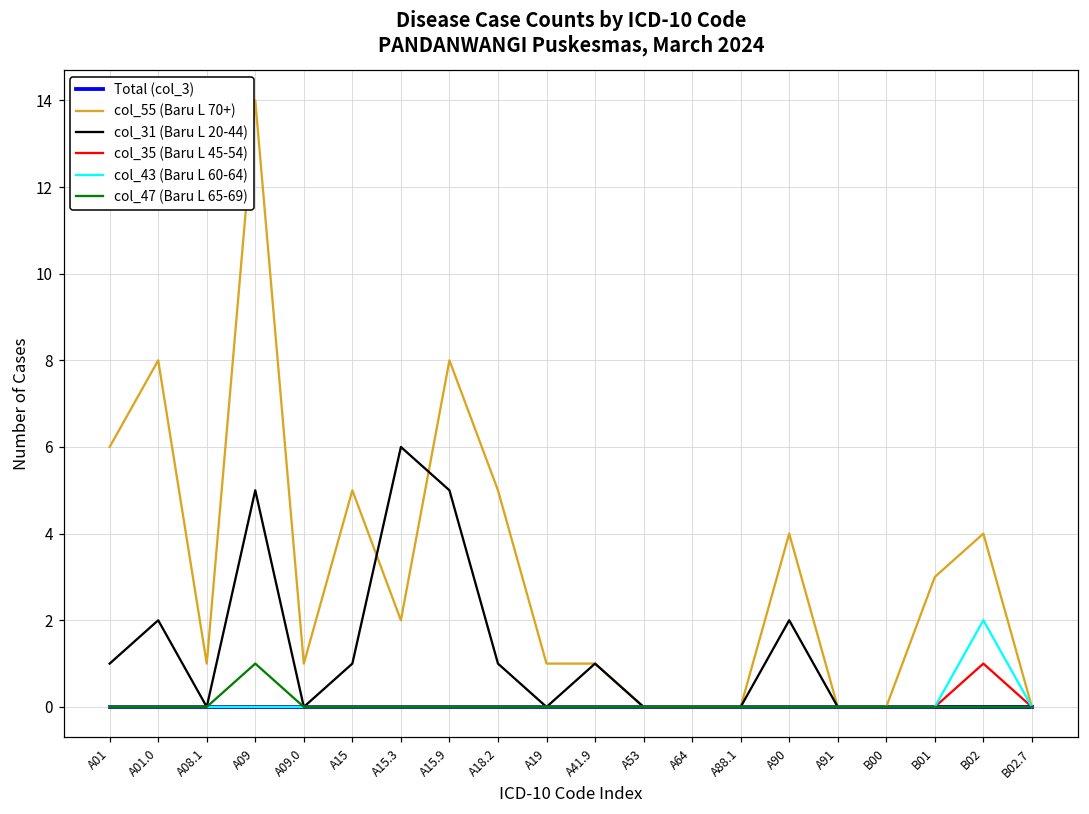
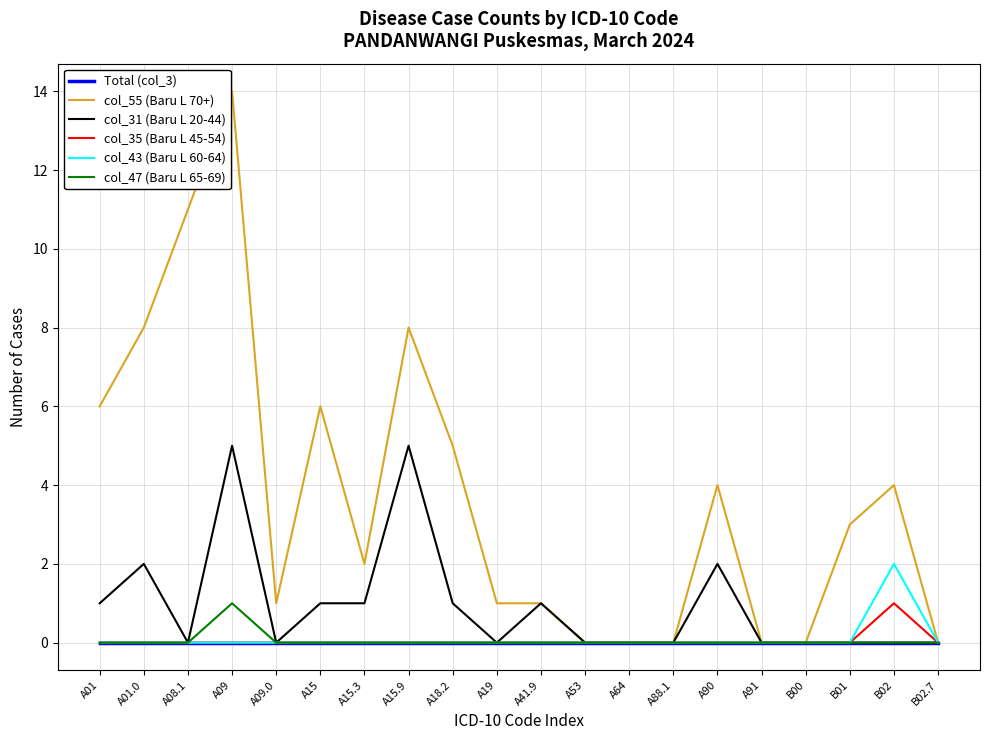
  {
    "col_55 (Baru L 70+)": {
      "A01": 6,
      "A01.0": 8,
-     "A08.1": 1,
+     "A08.1": 11,
      "A09": 14,
      "A09.0": 1,
-     "A15": 5,
+     "A15": 6,
      "A15.3": 2,
      "A15.9": 8,
      "A18.2": 5,
      "A19": 1,
      "A90": 4,
      "B01": 3,
      "B02": 4
    },
    "col_31 (Baru L 20-44)": {
      "A01": 1,
      "A01.0": 2,
      "A09": 5,
      "A15": 1,
-     "A15.3": 6,
+     "A15.3": 1,
      "A15.9": 5,
      "A18.2": 1,
      "A90": 2
    },
    "col_35 (Baru L 45-54)": {
      "B02": 1
    },
    "col_43 (Baru L 60-64)": {
      "B02": 2
    },
    "col_47 (Baru L 65-69)": {
      "A09": 1
    }
  }
